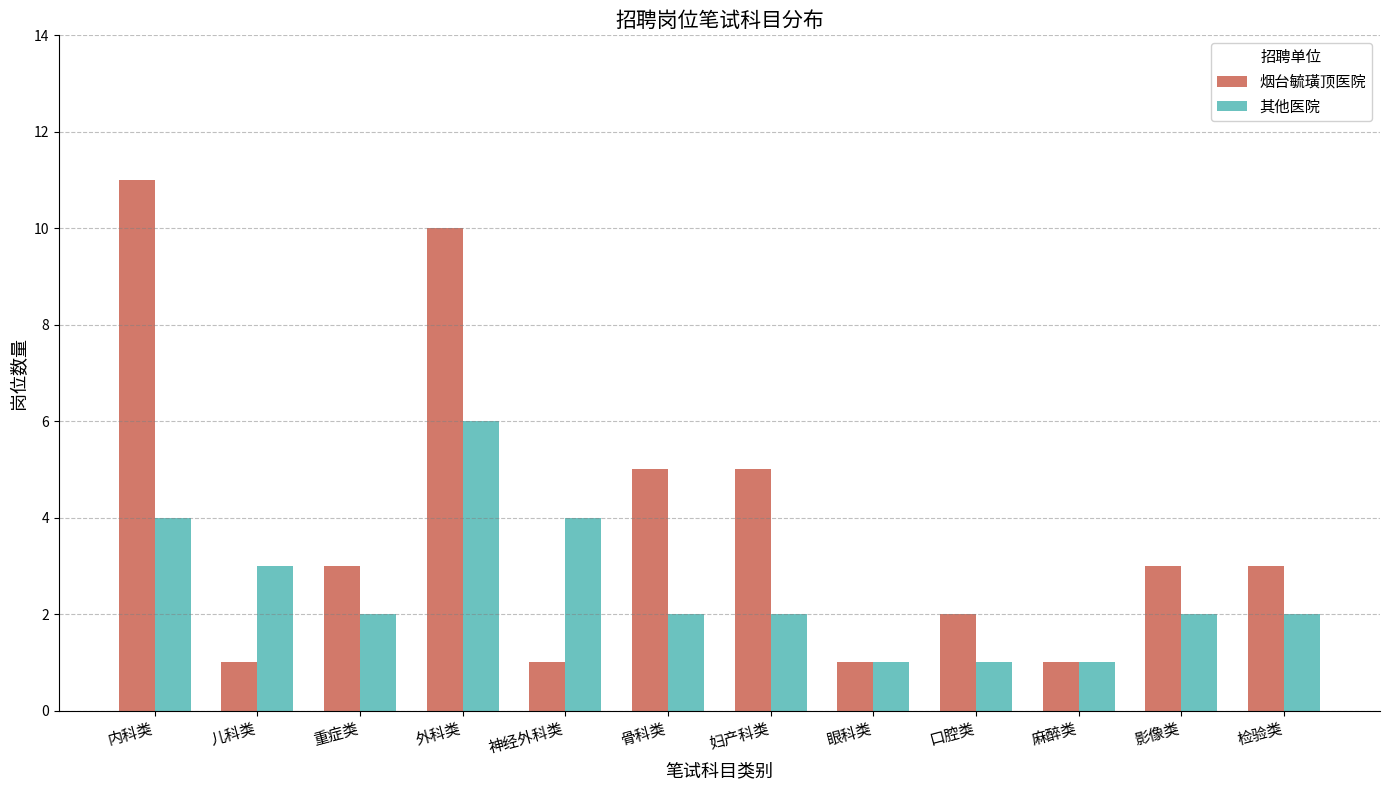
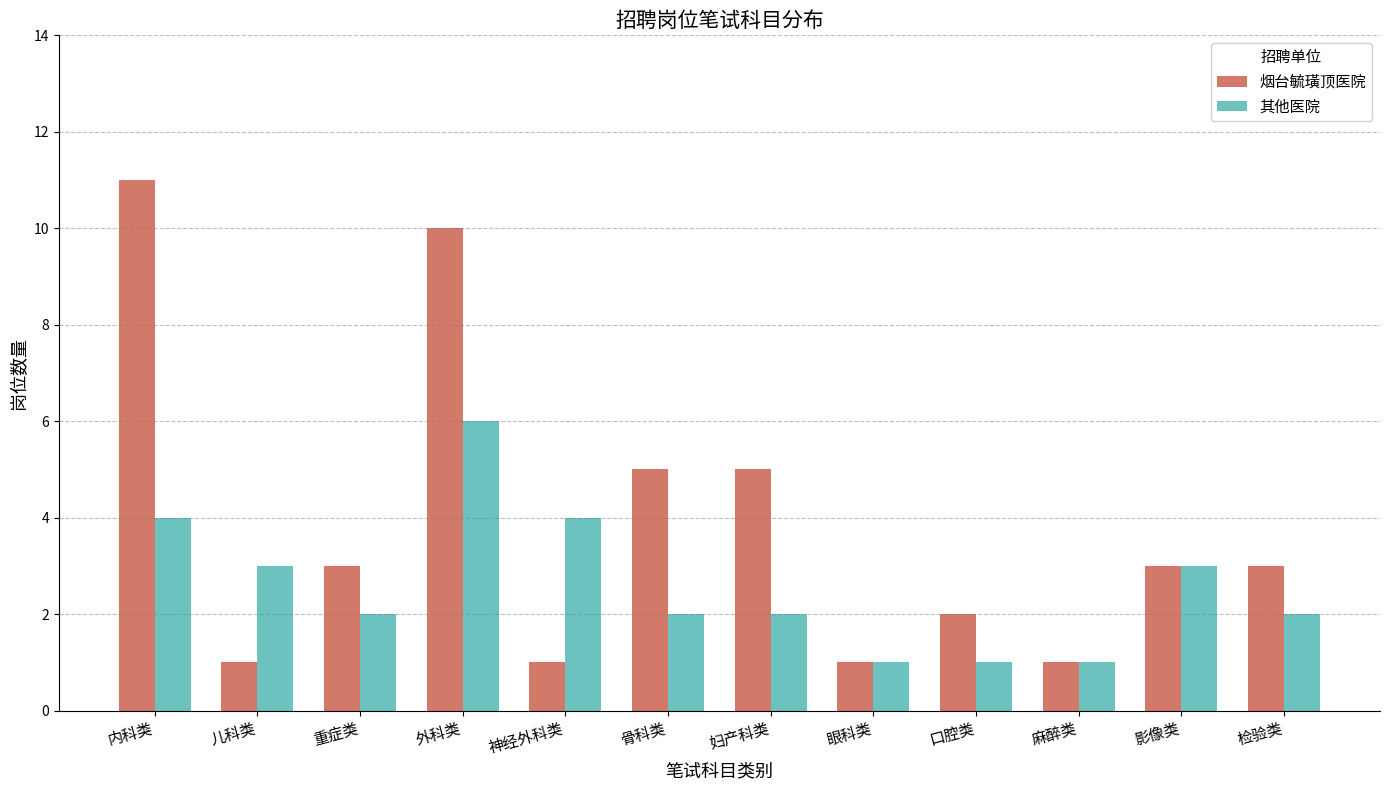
  {
    "烟台毓璜顶医院": {
      "内科类": 11,
      "儿科类": 1,
      "重症类": 3,
      "外科类": 10,
      "神经外科类": 1,
      "骨科类": 5,
      "妇产科类": 5,
      "眼科类": 1,
      "口腔类": 2,
      "麻醉类": 1,
      "影像类": 3,
      "检验类": 3
    },
    "其他医院": {
      "内科类": 4,
      "儿科类": 3,
      "重症类": 2,
      "外科类": 6,
      "神经外科类": 4,
      "骨科类": 2,
      "妇产科类": 2,
      "眼科类": 1,
      "口腔类": 1,
      "麻醉类": 1,
-     "影像类": 2,
+     "影像类": 3,
      "检验类": 2
    }
  }
